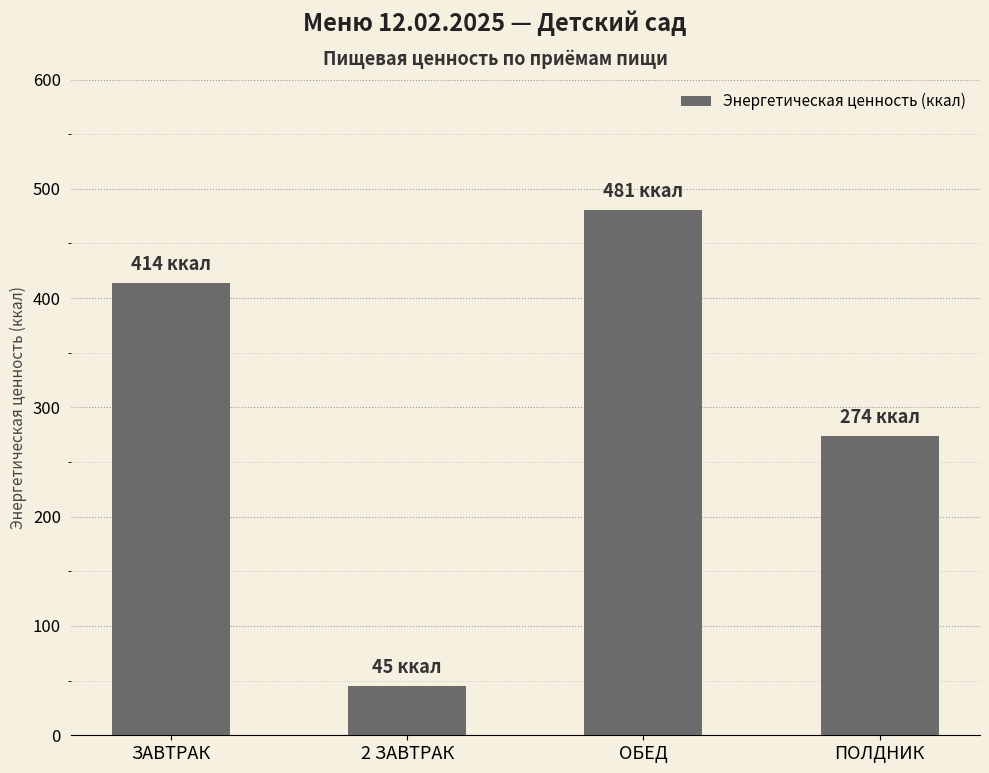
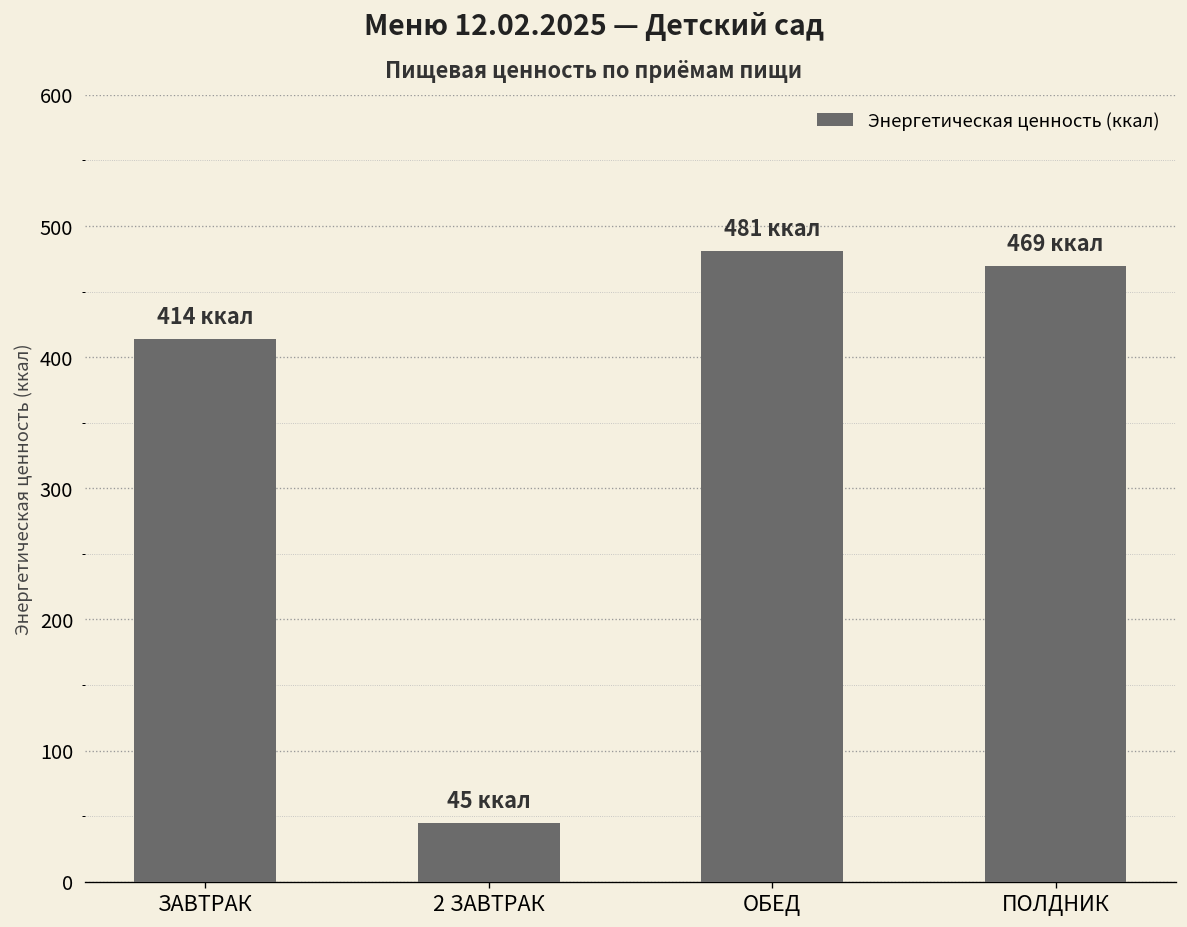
  {
    "ЗАВТРАК": 414,
    "2 ЗАВТРАК": 45,
    "ОБЕД": 481,
-   "ПОЛДНИК": 274
+   "ПОЛДНИК": 469
  }
